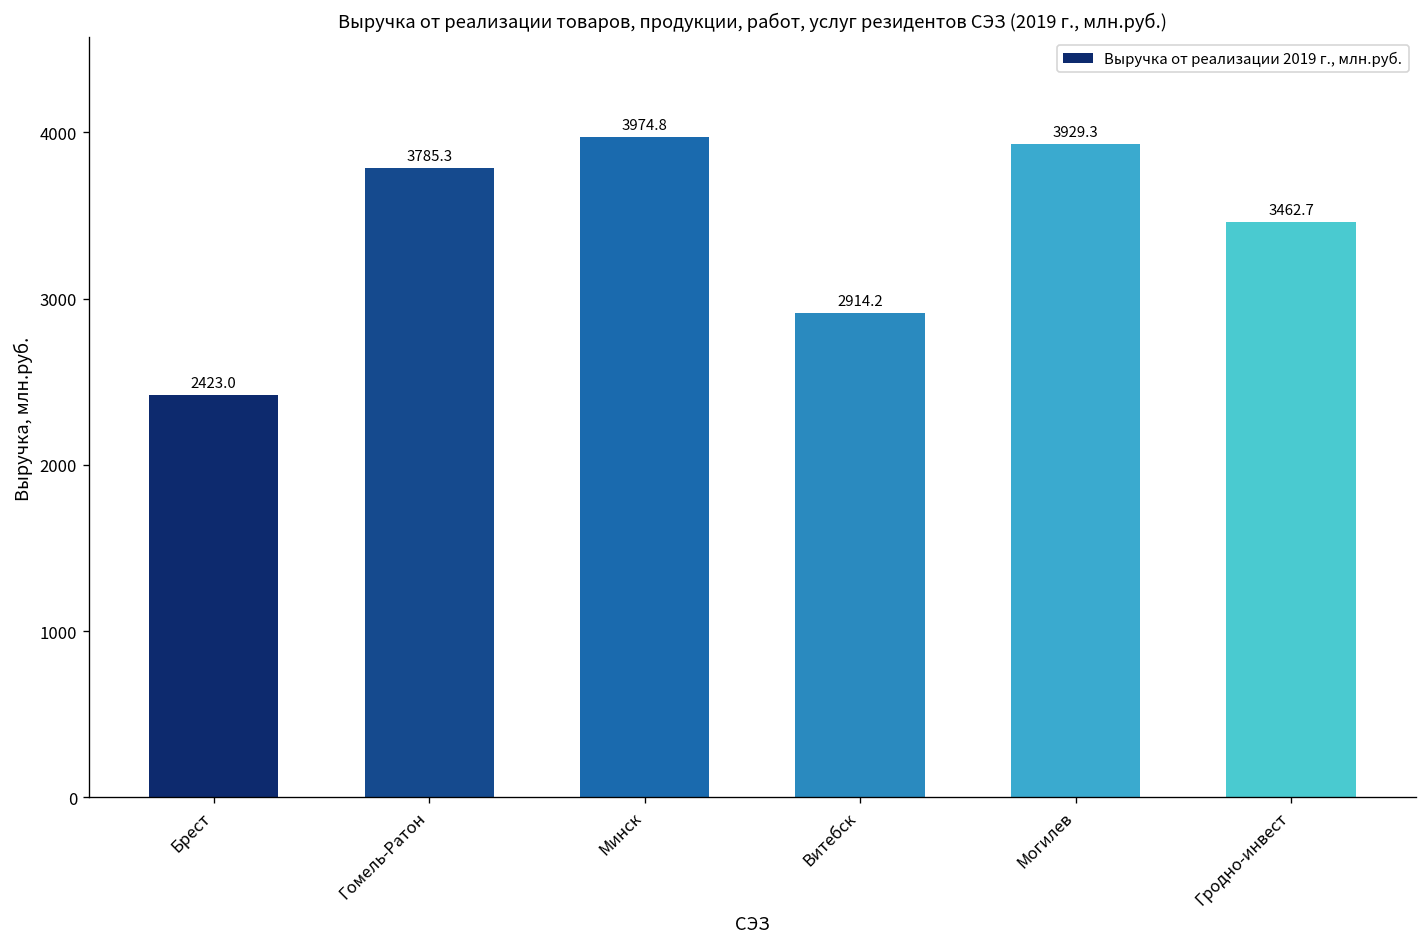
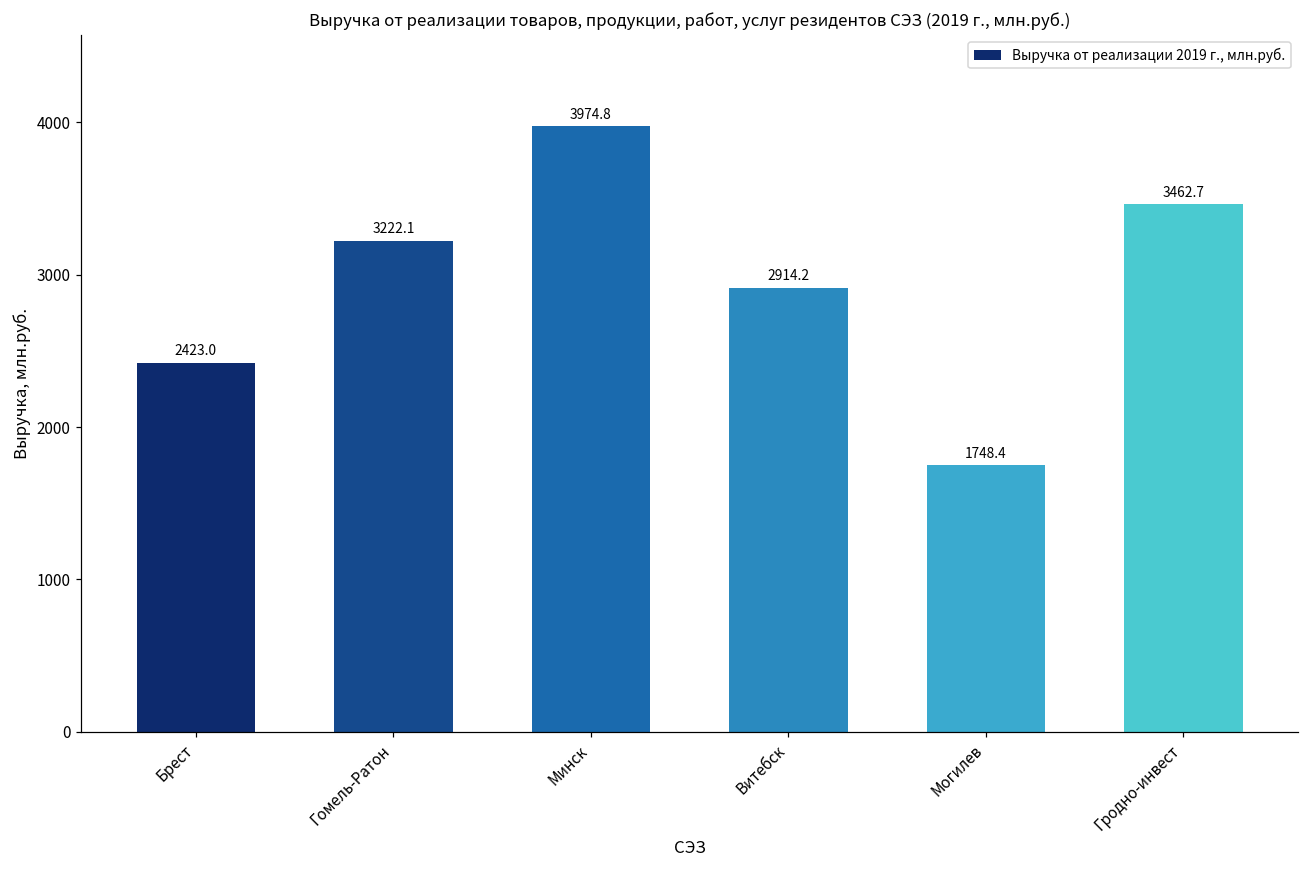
  {
    "Брест": 2423.0,
-   "Гомель-Ратон": 3785.3,
+   "Гомель-Ратон": 3222.1,
    "Минск": 3974.8,
    "Витебск": 2914.2,
-   "Могилев": 3929.3,
+   "Могилев": 1748.4,
    "Гродно-инвест": 3462.7
  }
